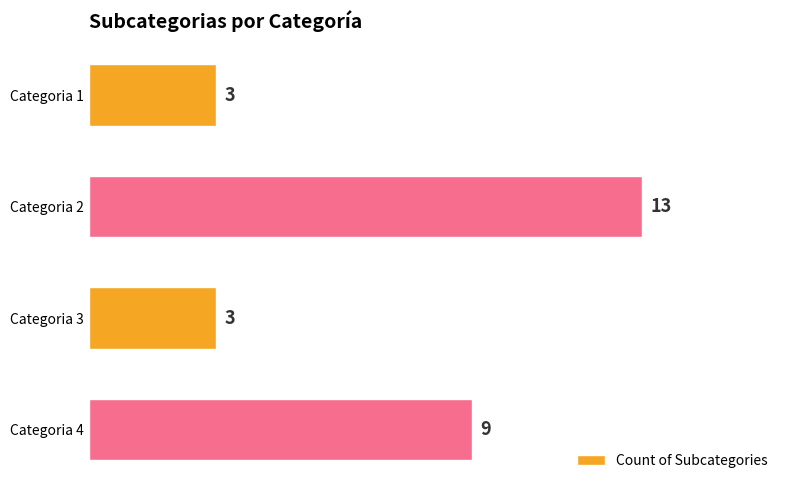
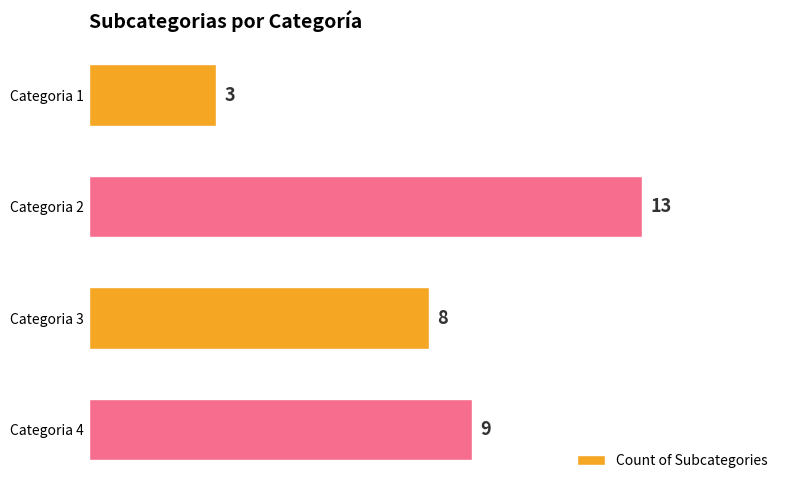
  {
    "Categoria 1": 3,
    "Categoria 2": 13,
-   "Categoria 3": 3,
+   "Categoria 3": 8,
    "Categoria 4": 9
  }
